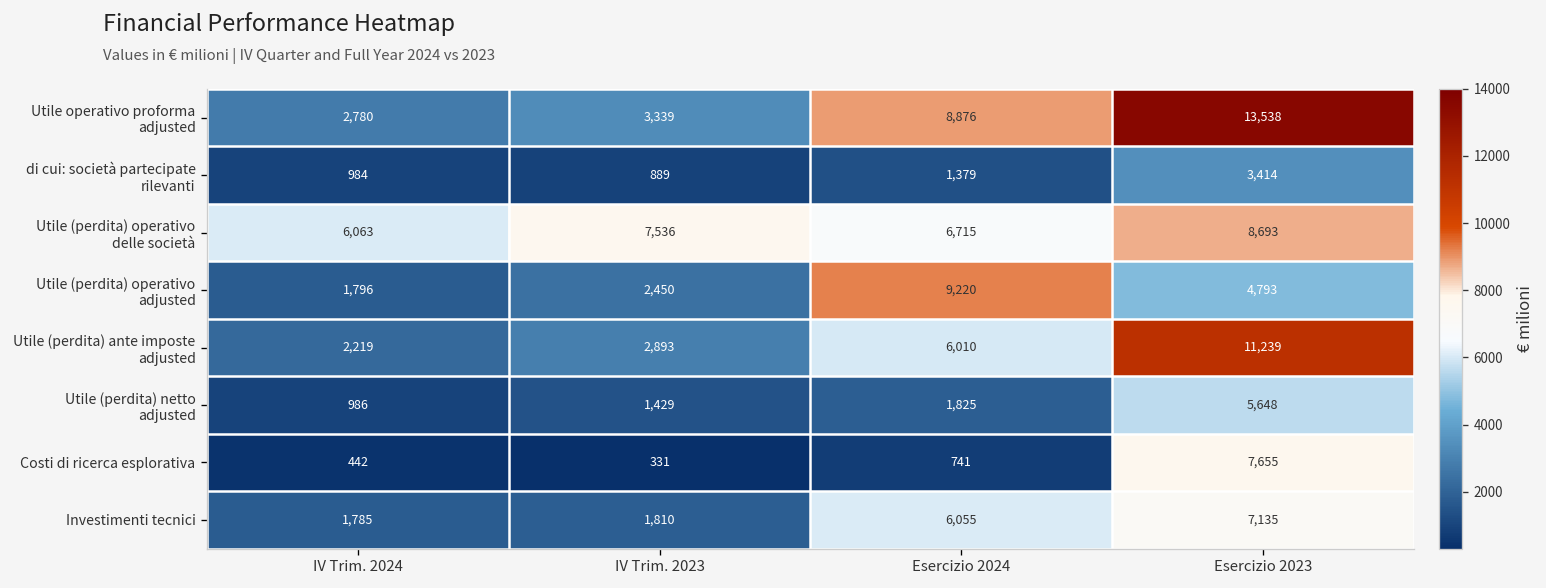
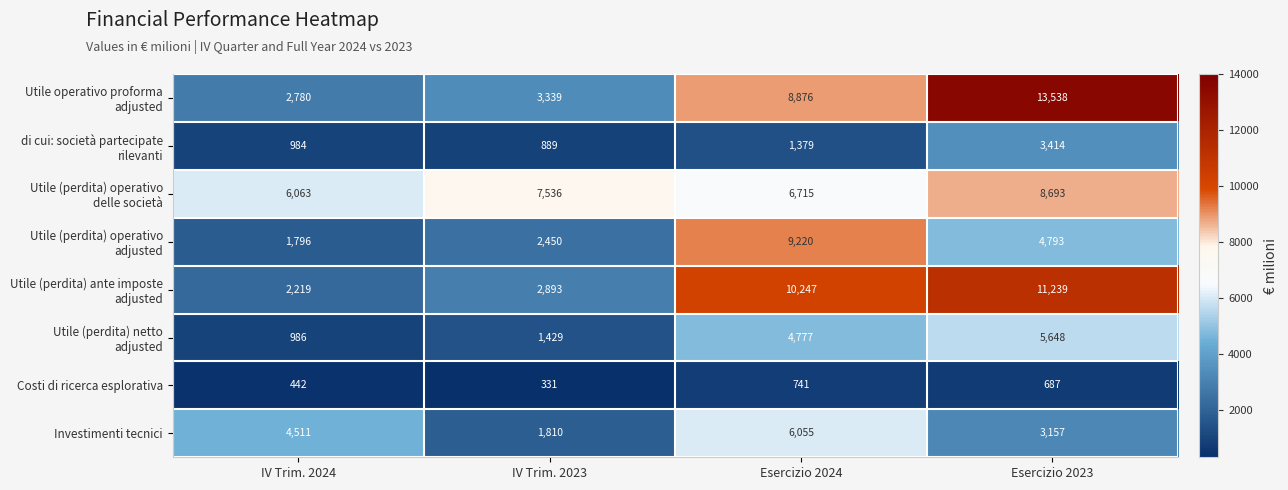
  {
    "Utile operativo proforma adjusted": {
      "IV Trim. 2024": "2,780",
      "IV Trim. 2023": "3,339",
      "Esercizio 2024": "8,876",
      "Esercizio 2023": "13,538"
    },
    "di cui: società partecipate rilevanti": {
      "IV Trim. 2024": "984",
      "IV Trim. 2023": "889",
      "Esercizio 2024": "1,379",
      "Esercizio 2023": "3,414"
    },
    "Utile (perdita) operativo delle società": {
      "IV Trim. 2024": "6,063",
      "IV Trim. 2023": "7,536",
      "Esercizio 2024": "6,715",
      "Esercizio 2023": "8,693"
    },
    "Utile (perdita) operativo adjusted": {
      "IV Trim. 2024": "1,796",
      "IV Trim. 2023": "2,450",
      "Esercizio 2024": "9,220",
      "Esercizio 2023": "4,793"
    },
    "Utile (perdita) ante imposte adjusted": {
      "IV Trim. 2024": "2,219",
      "IV Trim. 2023": "2,893",
-     "Esercizio 2024": "6,010",
+     "Esercizio 2024": "10,247",
      "Esercizio 2023": "11,239"
    },
    "Utile (perdita) netto adjusted": {
      "IV Trim. 2024": "986",
      "IV Trim. 2023": "1,429",
-     "Esercizio 2024": "1,825",
+     "Esercizio 2024": "4,777",
      "Esercizio 2023": "5,648"
    },
    "Costi di ricerca esplorativa": {
      "IV Trim. 2024": "442",
      "IV Trim. 2023": "331",
      "Esercizio 2024": "741",
-     "Esercizio 2023": "7,655"
+     "Esercizio 2023": "687"
    },
    "Investimenti tecnici": {
-     "IV Trim. 2024": "1,785",
+     "IV Trim. 2024": "4,511",
      "IV Trim. 2023": "1,810",
      "Esercizio 2024": "6,055",
-     "Esercizio 2023": "7,135"
+     "Esercizio 2023": "3,157"
    }
  }
